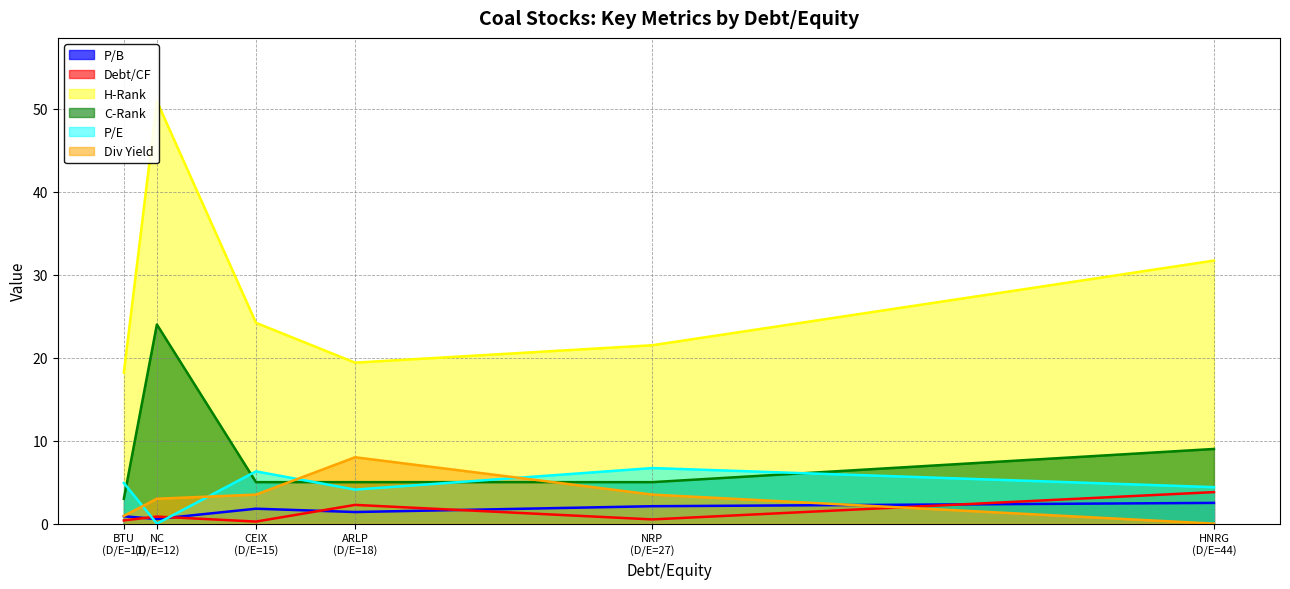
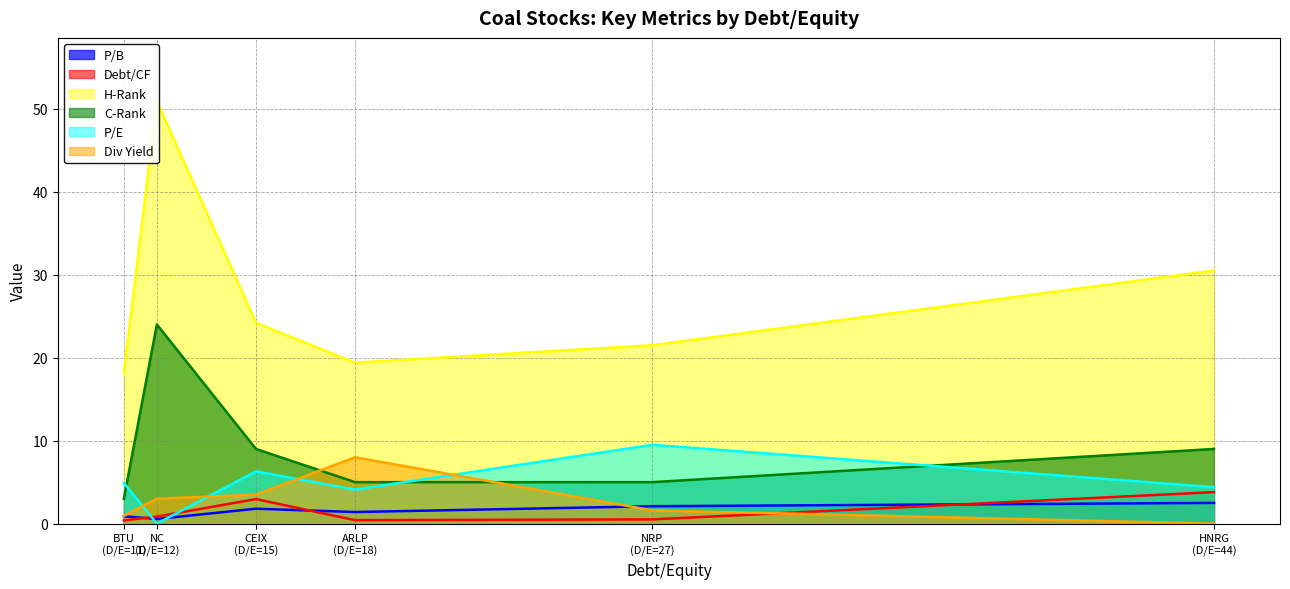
  {
    "P/B": {
      "CEIX (D/E=15)": 2,
      "ARLP (D/E=18)": 1,
      "NRP (D/E=27)": 2,
      "HNRG (D/E=44)": 3
    },
    "Debt/CF": {
-     "CEIX (D/E=15)": 0,
-     "ARLP (D/E=18)": 2,
+     "CEIX (D/E=15)": 3,
+     "ARLP (D/E=18)": 0,
      "NRP (D/E=27)": 1,
      "HNRG (D/E=44)": 4
    },
    "H-Rank": {
      "CEIX (D/E=15)": 24,
      "ARLP (D/E=18)": 19,
      "NRP (D/E=27)": 22,
-     "HNRG (D/E=44)": 32
+     "HNRG (D/E=44)": 31
    },
    "C-Rank": {
-     "CEIX (D/E=15)": 5,
+     "CEIX (D/E=15)": 9,
      "ARLP (D/E=18)": 5,
      "NRP (D/E=27)": 5,
      "HNRG (D/E=44)": 9
    },
    "P/E": {
      "CEIX (D/E=15)": 6,
      "ARLP (D/E=18)": 4,
-     "NRP (D/E=27)": 7,
+     "NRP (D/E=27)": 10,
      "HNRG (D/E=44)": 4
    },
    "Div Yield": {
      "CEIX (D/E=15)": 4,
      "ARLP (D/E=18)": 8,
-     "NRP (D/E=27)": 4,
+     "NRP (D/E=27)": 2,
      "HNRG (D/E=44)": 0
    }
  }
